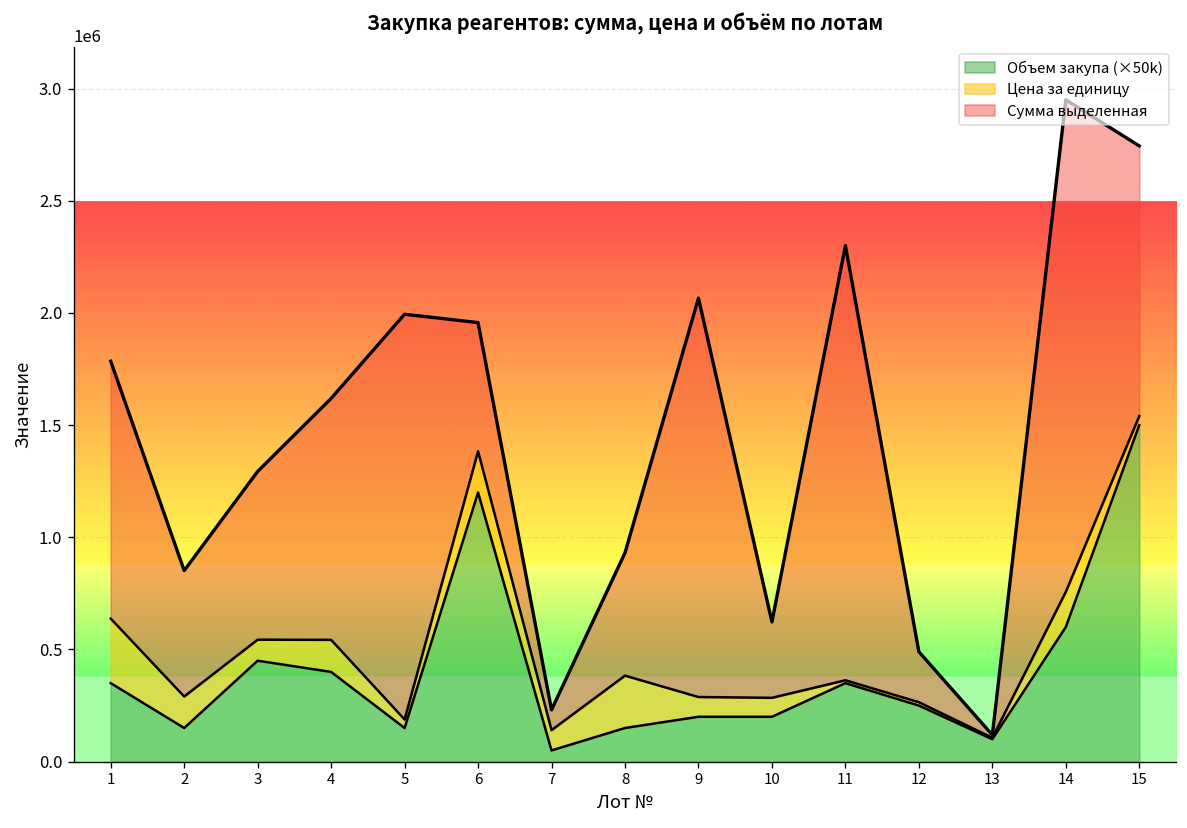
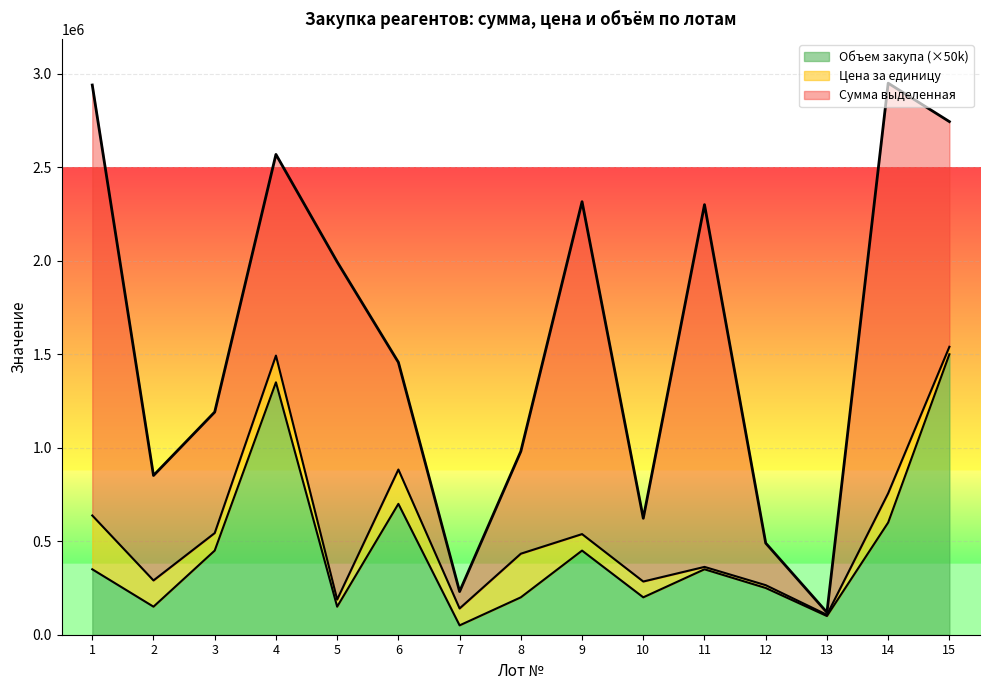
  {
    "Объем закупа (×50k)": {
      "1": 350000,
      "2": 150000,
      "3": 450000,
-     "4": 400000,
+     "4": 1350000,
      "5": 150000,
-     "6": 1200000,
+     "6": 700000,
      "7": 50000,
-     "8": 150000,
-     "9": 200000,
+     "8": 200000,
+     "9": 450000,
      "10": 200000,
      "12": 250000,
      "14": 600000,
      "15": 1500000
    },
    "Цена за единицу": {
      "1": 290000,
      "2": 140000,
      "3": 90000,
      "4": 140000,
      "5": 40000,
      "6": 180000,
      "7": 90000,
      "8": 230000,
      "9": 90000,
      "10": 80000,
      "12": 20000,
      "14": 160000,
      "15": 40000
    },
    "Сумма выделенная": {
-     "1": 1150000,
+     "1": 2300000,
      "2": 560000,
-     "3": 750000,
+     "3": 650000,
      "4": 1080000,
      "5": 1810000,
      "6": 570000,
      "7": 90000,
      "8": 550000,
      "9": 1780000,
      "10": 340000,
      "11": 1940000,
      "12": 220000,
      "15": 1200000
    }
  }
